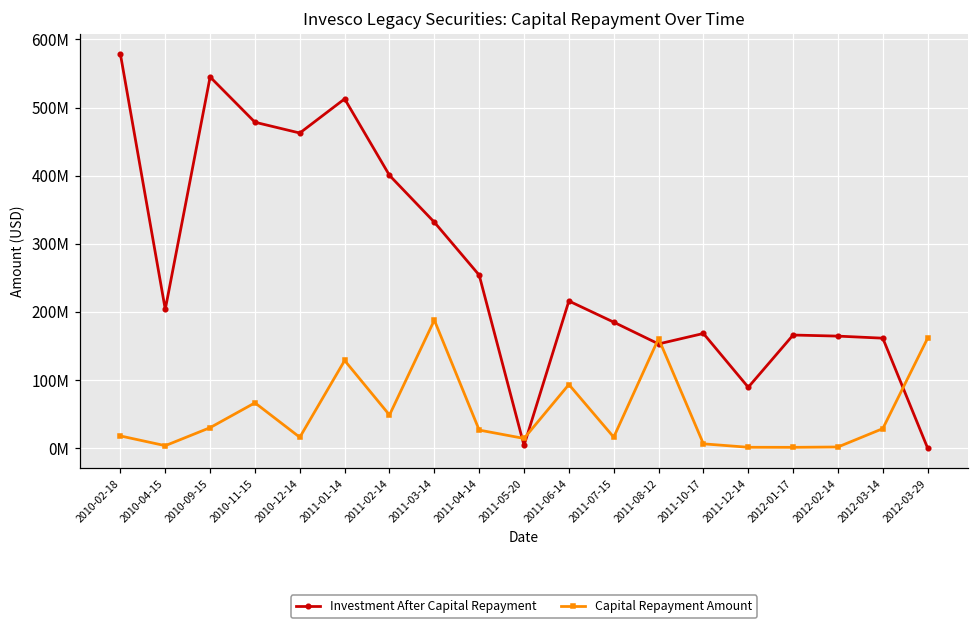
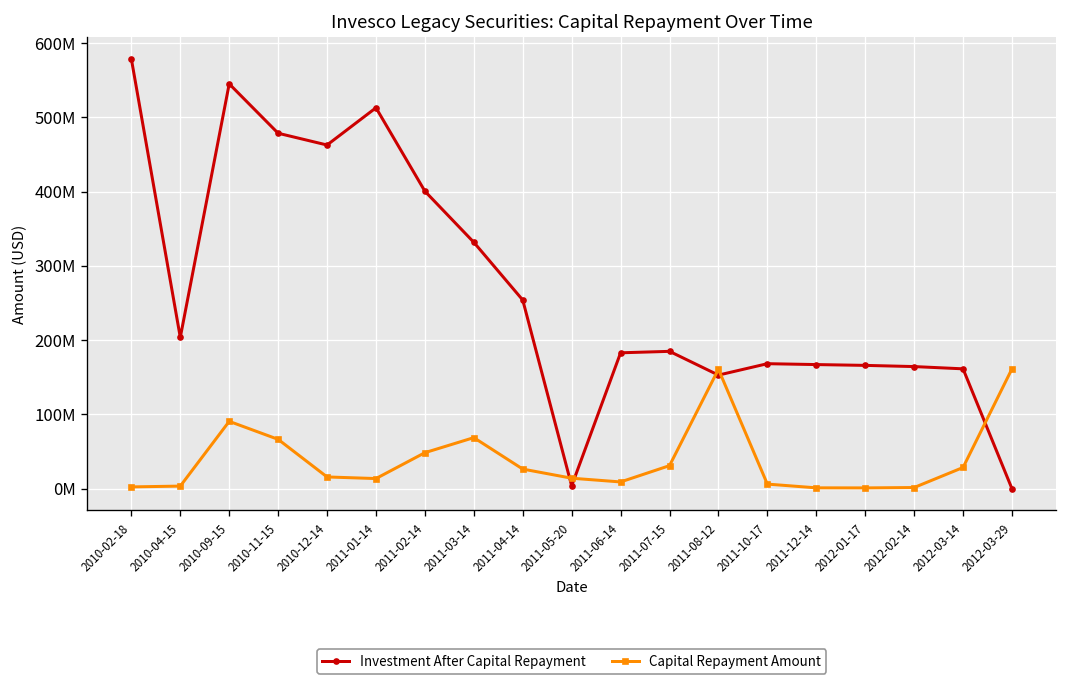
  {
    "Investment After Capital Repayment": {
      "2010-02-18": 580000000,
      "2010-04-15": 200000000,
      "2010-09-15": 540000000,
      "2010-11-15": 480000000,
      "2010-12-14": 460000000,
      "2011-01-14": 510000000,
      "2011-02-14": 400000000,
      "2011-03-14": 330000000,
      "2011-04-14": 250000000,
      "2011-05-20": 0,
-     "2011-06-14": 220000000,
+     "2011-06-14": 180000000,
      "2011-07-15": 180000000,
      "2011-08-12": 150000000,
      "2011-10-17": 170000000,
-     "2011-12-14": 90000000,
+     "2011-12-14": 170000000,
      "2012-01-17": 170000000,
      "2012-02-14": 160000000,
      "2012-03-14": 160000000,
      "2012-03-29": 0
    },
    "Capital Repayment Amount": {
-     "2010-02-18": 20000000,
+     "2010-02-18": 0,
      "2010-04-15": 0,
-     "2010-09-15": 30000000,
+     "2010-09-15": 90000000,
      "2010-11-15": 70000000,
      "2010-12-14": 20000000,
-     "2011-01-14": 130000000,
+     "2011-01-14": 10000000,
      "2011-02-14": 50000000,
-     "2011-03-14": 190000000,
+     "2011-03-14": 70000000,
      "2011-04-14": 30000000,
      "2011-05-20": 10000000,
-     "2011-06-14": 90000000,
-     "2011-07-15": 20000000,
+     "2011-06-14": 10000000,
+     "2011-07-15": 30000000,
      "2011-08-12": 160000000,
      "2011-10-17": 10000000,
      "2011-12-14": 0,
      "2012-01-17": 0,
      "2012-02-14": 0,
      "2012-03-14": 30000000,
      "2012-03-29": 160000000
    }
  }
